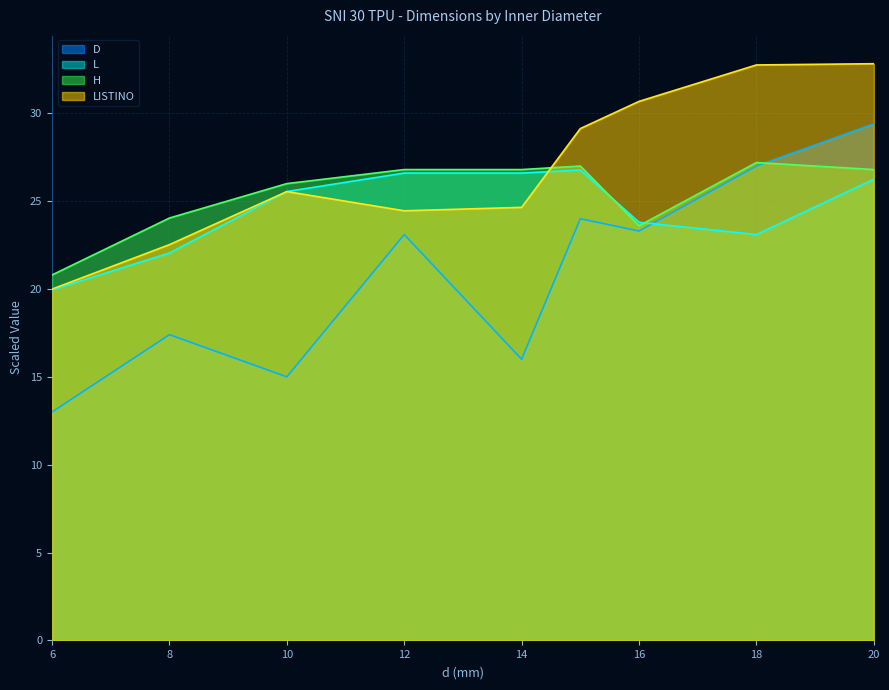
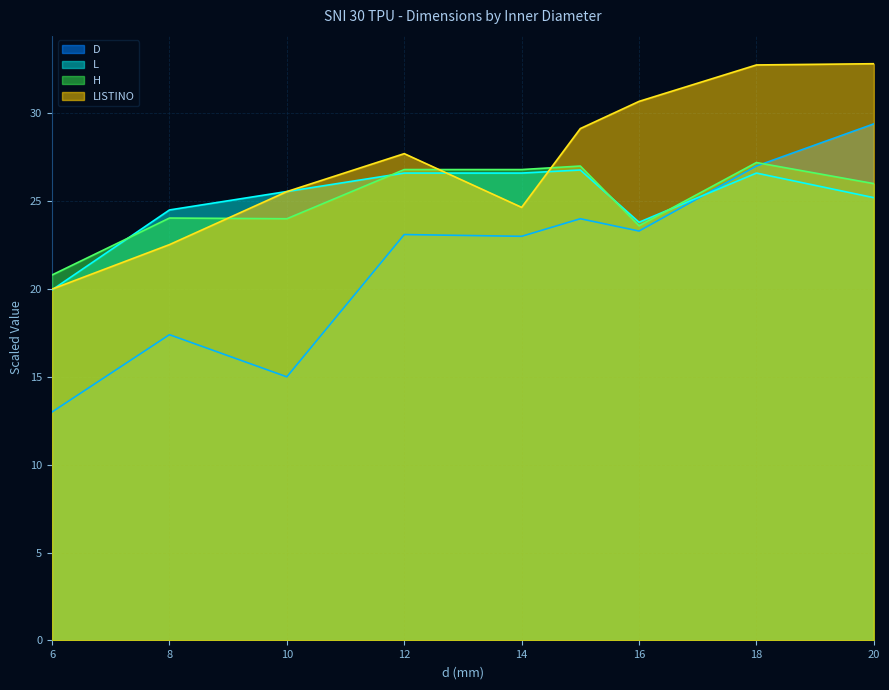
  {
    "D": {
      "6": 13,
      "8": 17.4,
      "10": 15,
      "12": 23,
-     "14": 16,
+     "14": 23,
      "16": 23.3,
      "18": 27,
      "20": 29.4
    },
    "L": {
-     "8": 22.1,
+     "8": 24.5,
      "12": 26.6,
      "14": 26.6,
      "16": 23.8,
-     "18": 23.1,
-     "20": 26.3
+     "18": 26.6,
+     "20": 25.2
    },
    "H": {
      "6": 20.8,
      "8": 24.0,
-     "10": 26.0,
+     "10": 24.0,
      "12": 26.8,
      "14": 26.8,
      "16": 23.6,
      "18": 27.2,
-     "20": 26.8
+     "20": 26.0
    },
    "LISTINO": {
      "8": 22.5,
-     "12": 24.5,
+     "12": 27.7,
      "14": 24.6,
      "16": 30.7,
      "18": 32.8,
      "20": 32.8
    }
  }
